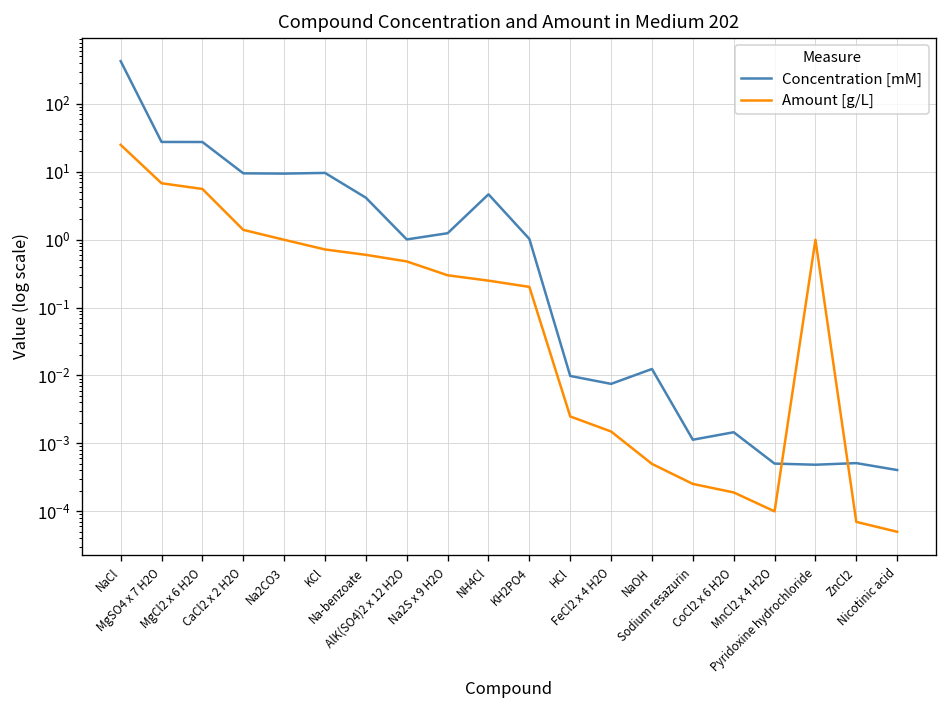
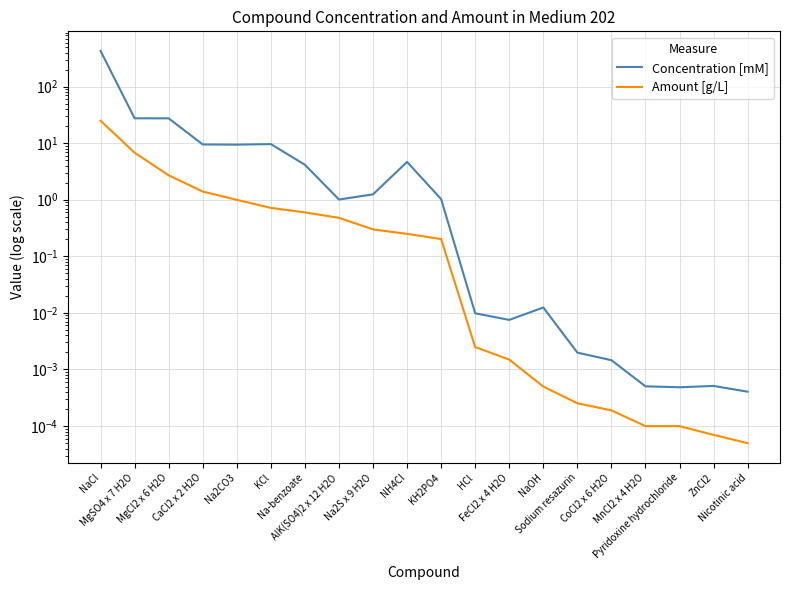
  {
    "Concentration [mM]": {
      "NaCl": 400,
      "MgSO4 x 7 H2O": 30,
      "MgCl2 x 6 H2O": 30,
      "CaCl2 x 2 H2O": 9,
      "Na2CO3": 9,
      "KCl": 10,
      "Na-benzoate": 4,
      "AlK(SO4)2 x 12 H2O": 1.0,
      "Na2S x 9 H2O": 1.2,
      "NH4Cl": 5,
      "KH2PO4": 1.0,
      "HCl": 0.010,
      "FeCl2 x 4 H2O": 0.008,
      "NaOH": 0.012,
-     "Sodium resazurin": 0.0011,
+     "Sodium resazurin": 0.0020,
      "CoCl2 x 6 H2O": 0.0015,
      "MnCl2 x 4 H2O": 0.0005,
      "Pyridoxine hydrochloride": 0.0005,
      "ZnCl2": 0.0005,
      "Nicotinic acid": 0.0004
    },
    "Amount [g/L]": {
      "NaCl": 20,
      "MgSO4 x 7 H2O": 7,
-     "MgCl2 x 6 H2O": 6,
+     "MgCl2 x 6 H2O": 3,
      "CaCl2 x 2 H2O": 1.4,
      "Na2CO3": 1,
      "KCl": 0.7,
      "Na-benzoate": 0.6,
      "AlK(SO4)2 x 12 H2O": 0.5,
      "Na2S x 9 H2O": 0.3,
      "NH4Cl": 0.2,
      "KH2PO4": 0.20,
      "HCl": 0.002,
      "FeCl2 x 4 H2O": 0.0015,
      "NaOH": 0.0005,
      "Sodium resazurin": 0.0003,
      "CoCl2 x 6 H2O": 0.00019,
      "MnCl2 x 4 H2O": 0.00010,
-     "Pyridoxine hydrochloride": 1,
+     "Pyridoxine hydrochloride": 0,
      "ZnCl2": 0.00007,
      "Nicotinic acid": 0.00005
    }
  }
